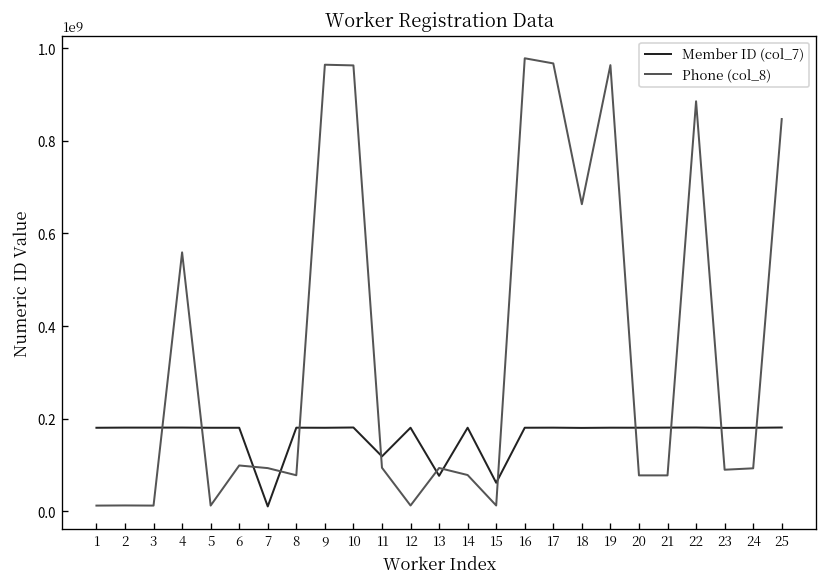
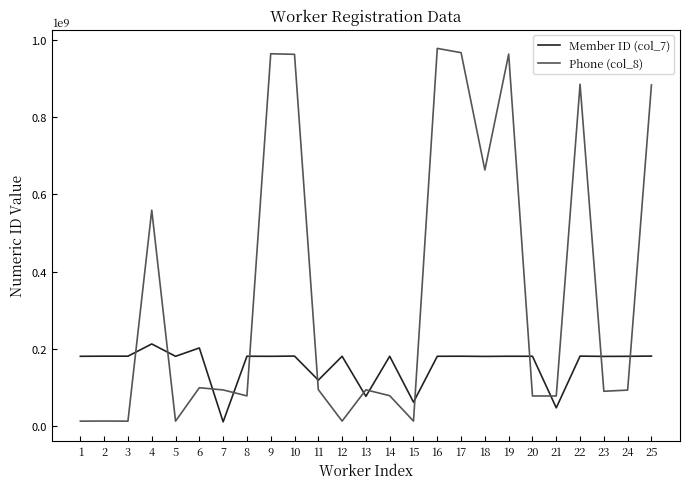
  {
    "Member ID (col_7)": {
      "1": 180000000,
      "2": 180000000,
      "3": 180000000,
-     "4": 180000000,
+     "4": 210000000,
      "5": 180000000,
-     "6": 180000000,
+     "6": 200000000,
      "7": 10000000,
      "8": 180000000,
      "9": 180000000,
      "10": 180000000,
      "11": 120000000,
      "12": 180000000,
      "13": 80000000,
      "14": 180000000,
      "15": 60000000,
      "16": 180000000,
      "17": 180000000,
      "18": 180000000,
      "19": 180000000,
      "20": 180000000,
-     "21": 180000000,
+     "21": 50000000,
      "22": 180000000,
      "23": 180000000,
      "24": 180000000,
      "25": 180000000
    },
    "Phone (col_8)": {
      "1": 10000000,
      "2": 10000000,
      "3": 10000000,
      "4": 560000000,
      "5": 10000000,
      "6": 100000000,
      "7": 90000000,
      "8": 80000000,
      "9": 960000000,
      "10": 960000000,
      "11": 90000000,
      "12": 10000000,
      "13": 90000000,
      "14": 80000000,
      "15": 10000000,
      "16": 980000000,
      "17": 970000000,
      "18": 660000000,
      "19": 960000000,
      "20": 80000000,
      "21": 80000000,
      "22": 890000000,
      "23": 90000000,
      "24": 90000000,
-     "25": 850000000
+     "25": 880000000
    }
  }
